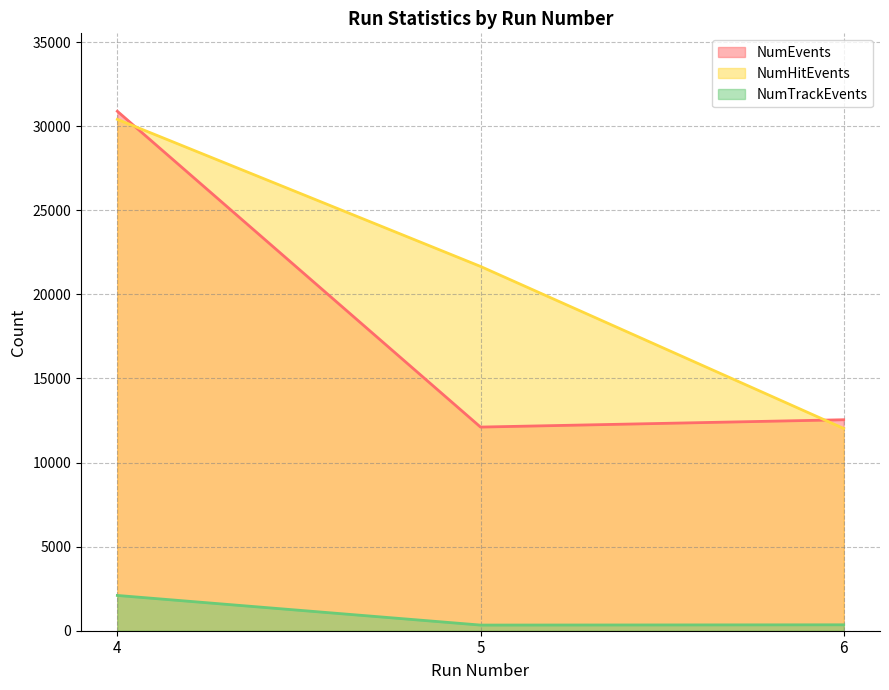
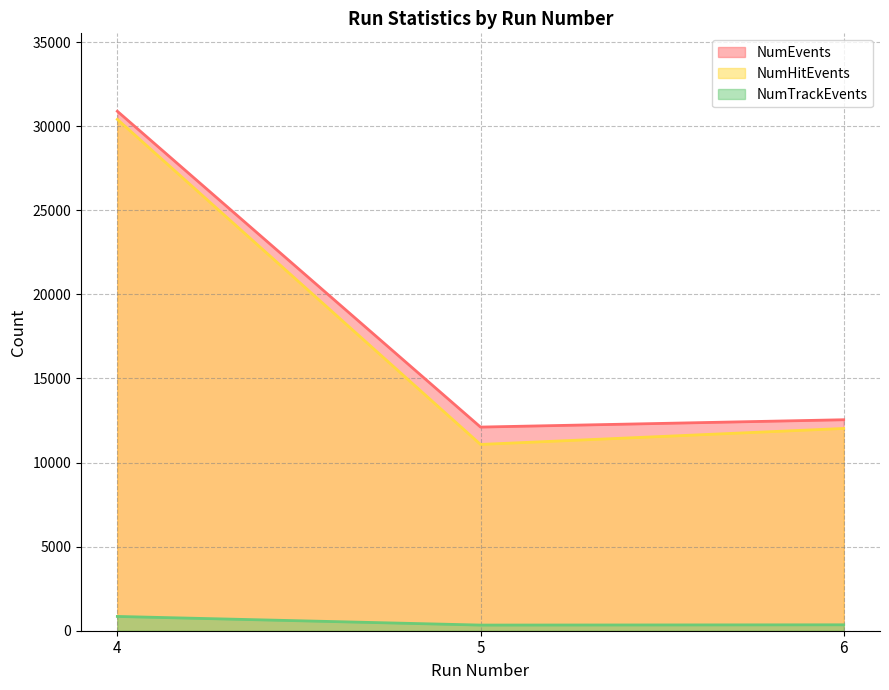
  {
    "NumEvents": {
      "4": 30900,
      "5": 12100,
      "6": 12500
    },
    "NumHitEvents": {
      "4": 30400,
-     "5": 21700,
+     "5": 11100,
      "6": 12000
    },
    "NumTrackEvents": {
-     "4": 2100,
+     "4": 800,
      "5": 300,
      "6": 400
    }
  }
